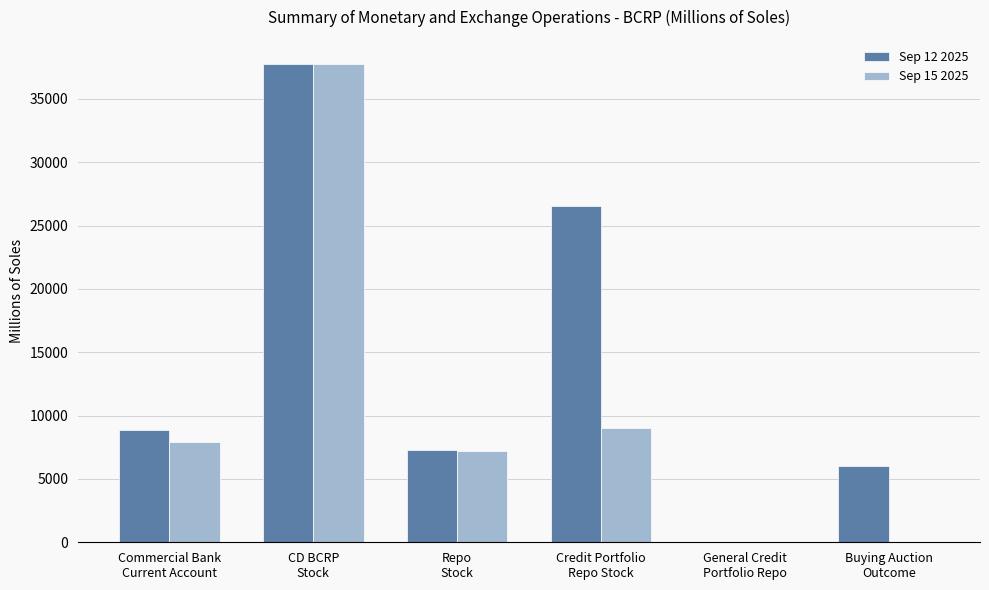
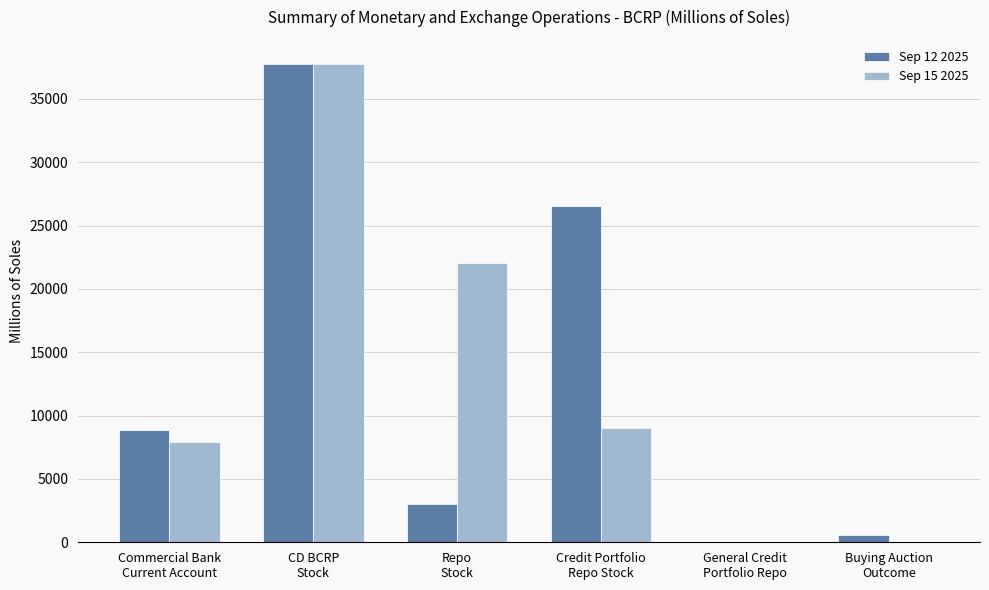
  {
    "Sep 12 2025": {
      "Commercial Bank Current Account": 8900,
      "CD BCRP Stock": 37800,
-     "Repo Stock": 7300,
+     "Repo Stock": 3000,
      "Credit Portfolio Repo Stock": 26500,
      "General Credit Portfolio Repo": 0,
-     "Buying Auction Outcome": 6000
+     "Buying Auction Outcome": 600
    },
    "Sep 15 2025": {
      "Commercial Bank Current Account": 7900,
      "CD BCRP Stock": 37800,
-     "Repo Stock": 7200,
+     "Repo Stock": 22000,
      "Credit Portfolio Repo Stock": 9000,
      "General Credit Portfolio Repo": 0,
      "Buying Auction Outcome": 0
    }
  }
